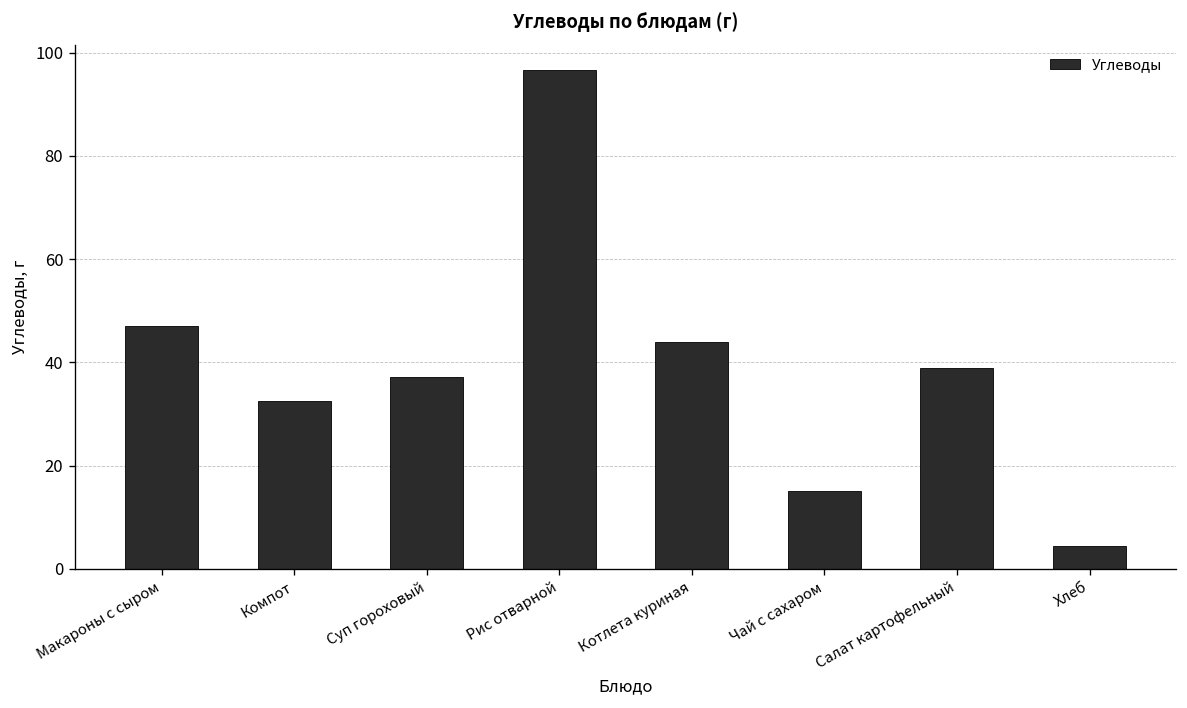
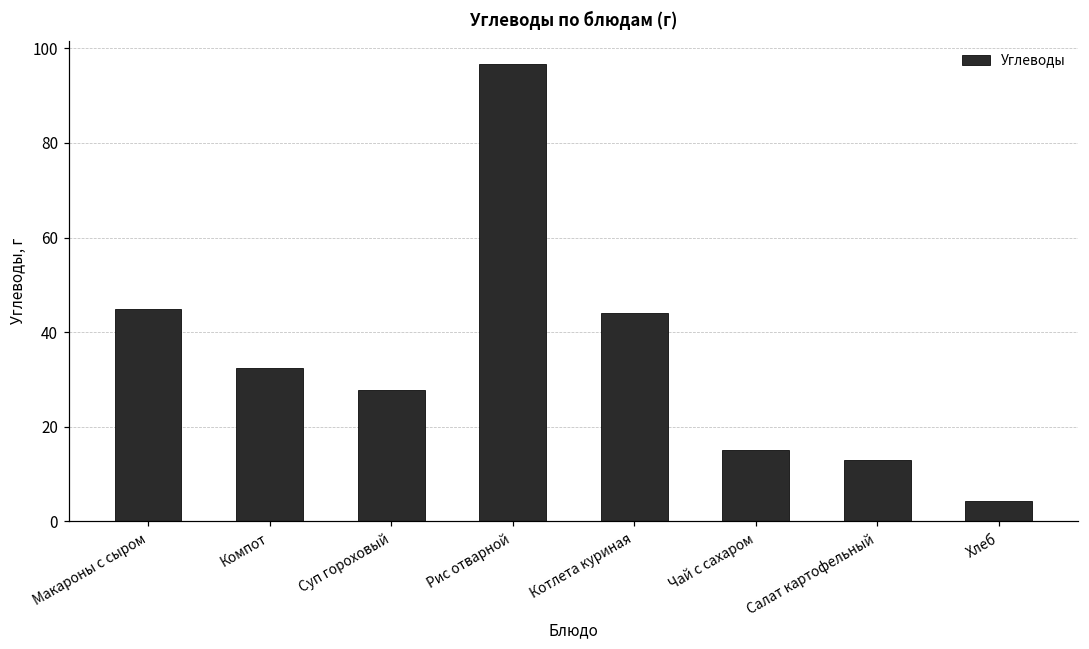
  {
-   "Макароны с сыром": 47,
+   "Макароны с сыром": 45,
    "Компот": 33,
-   "Суп гороховый": 37,
+   "Суп гороховый": 28,
    "Рис отварной": 97,
    "Котлета куриная": 44,
    "Чай с сахаром": 15,
-   "Салат картофельный": 39,
+   "Салат картофельный": 13,
    "Хлеб": 4
  }
